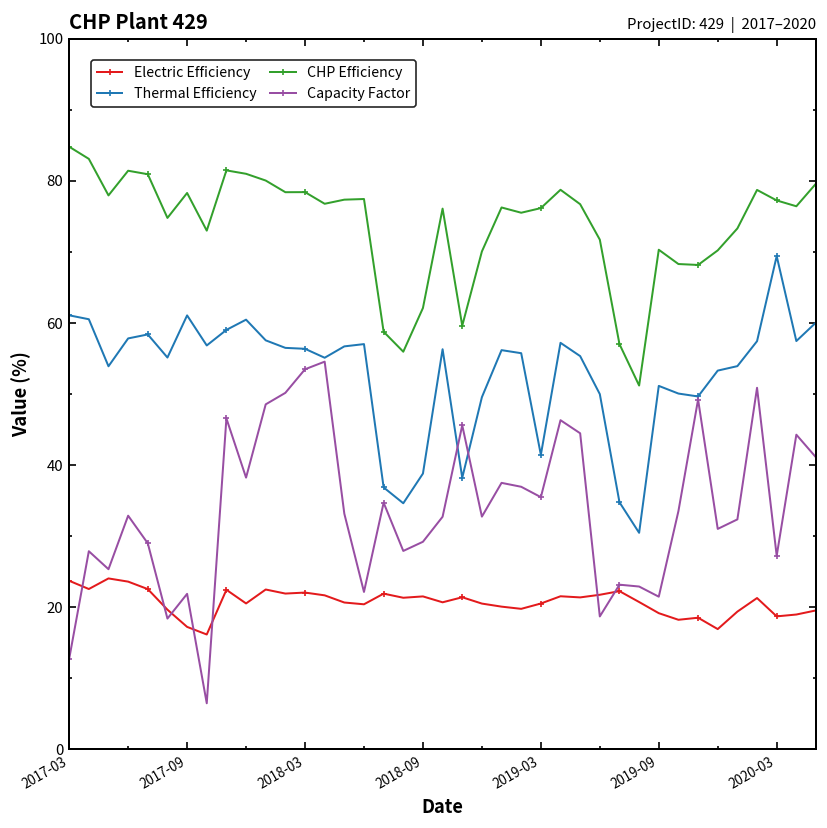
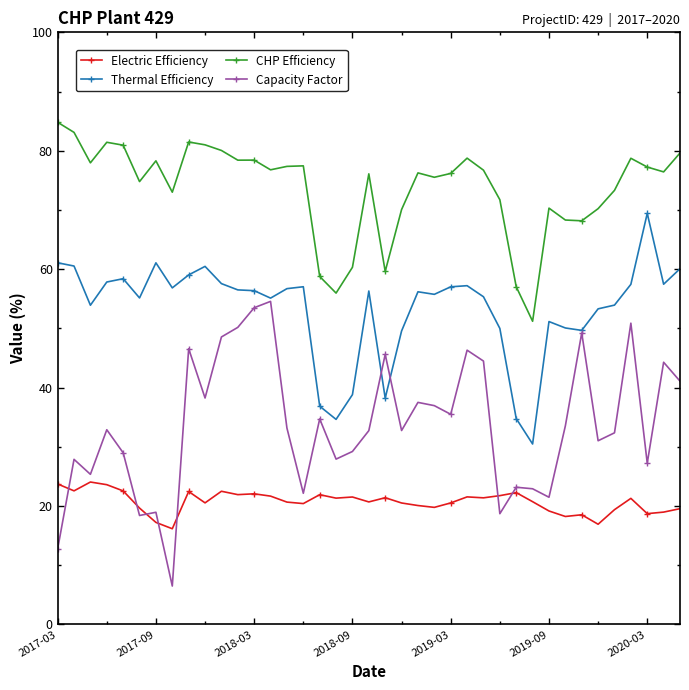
  {
    "Electric Efficiency": {
      "2017-03": 24,
      "2017-09": 17,
      "2018-03": 22,
      "2018-09": 22,
      "2019-03": 21,
      "2019-09": 19,
      "2020-03": 19
    },
    "Thermal Efficiency": {
      "2017-03": 61,
      "2017-09": 61,
      "2018-03": 56,
      "2018-09": 39,
-     "2019-03": 41,
+     "2019-03": 57,
      "2019-09": 51,
      "2020-03": 69
    },
    "CHP Efficiency": {
      "2017-03": 85,
      "2017-09": 78,
      "2018-03": 78,
-     "2018-09": 62,
+     "2018-09": 60,
      "2019-03": 76,
      "2019-09": 70,
      "2020-03": 77
    },
    "Capacity Factor": {
      "2017-03": 13,
-     "2017-09": 22,
+     "2017-09": 19,
      "2018-03": 53,
      "2018-09": 29,
      "2019-03": 35,
      "2019-09": 21,
      "2020-03": 27
    }
  }
